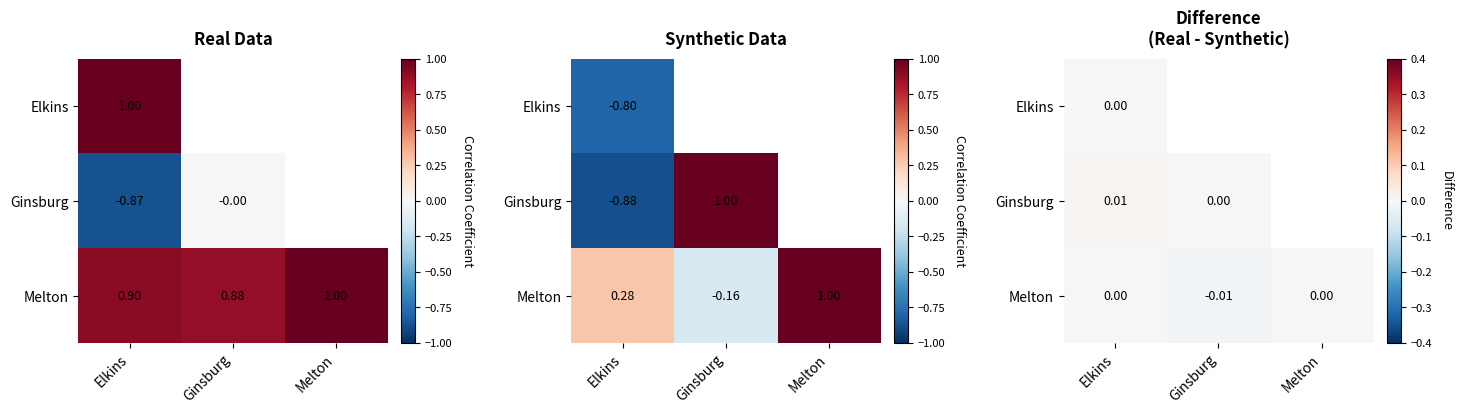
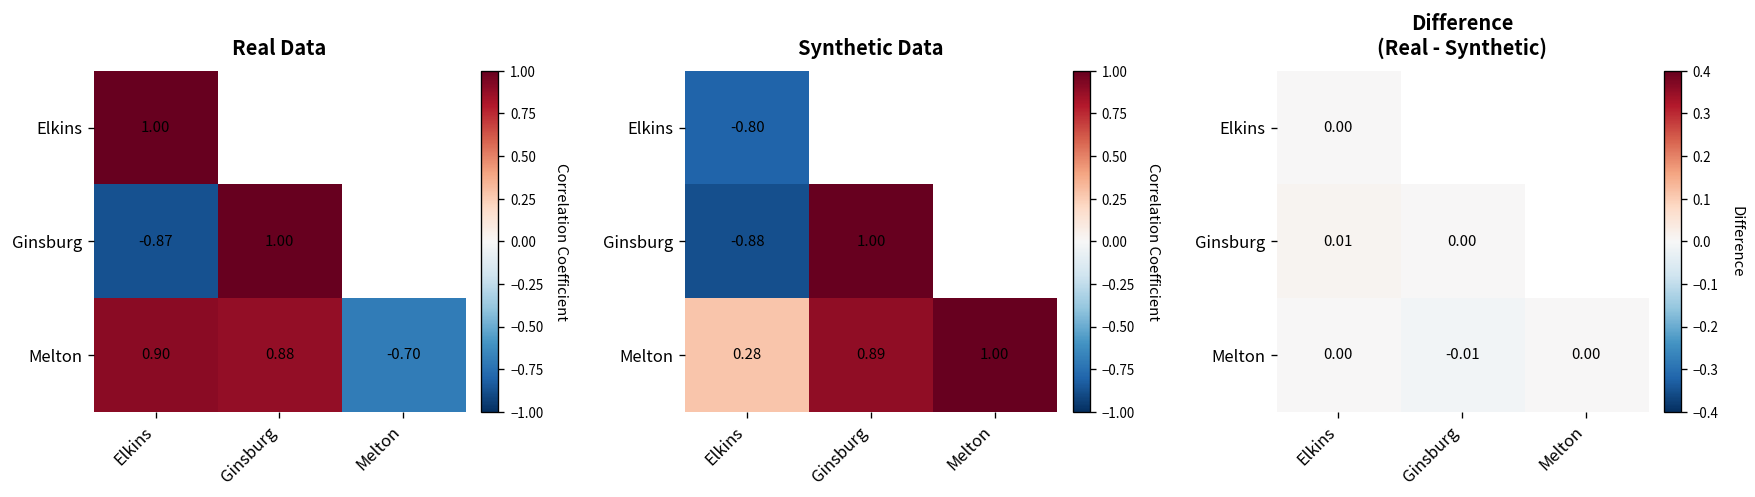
  {
    "Real Data": {
      "Elkins": {
        "Elkins": 1.00
      },
      "Ginsburg": {
        "Elkins": -0.87,
-       "Ginsburg": -0.00
+       "Ginsburg": 1.00
      },
      "Melton": {
        "Elkins": 0.90,
        "Ginsburg": 0.88,
-       "Melton": 1.00
+       "Melton": -0.70
      }
    },
    "Synthetic Data": {
      "Elkins": {
        "Elkins": -0.80
      },
      "Ginsburg": {
        "Elkins": -0.88,
        "Ginsburg": 1.00
      },
      "Melton": {
        "Elkins": 0.28,
-       "Ginsburg": -0.16,
+       "Ginsburg": 0.89,
        "Melton": 1.00
      }
    },
    "Difference (Real - Synthetic)": {
      "Elkins": {
        "Elkins": 0.00
      },
      "Ginsburg": {
        "Elkins": 0.01,
        "Ginsburg": 0.00
      },
      "Melton": {
        "Elkins": 0.00,
        "Ginsburg": -0.01,
        "Melton": 0.00
      }
    }
  }
